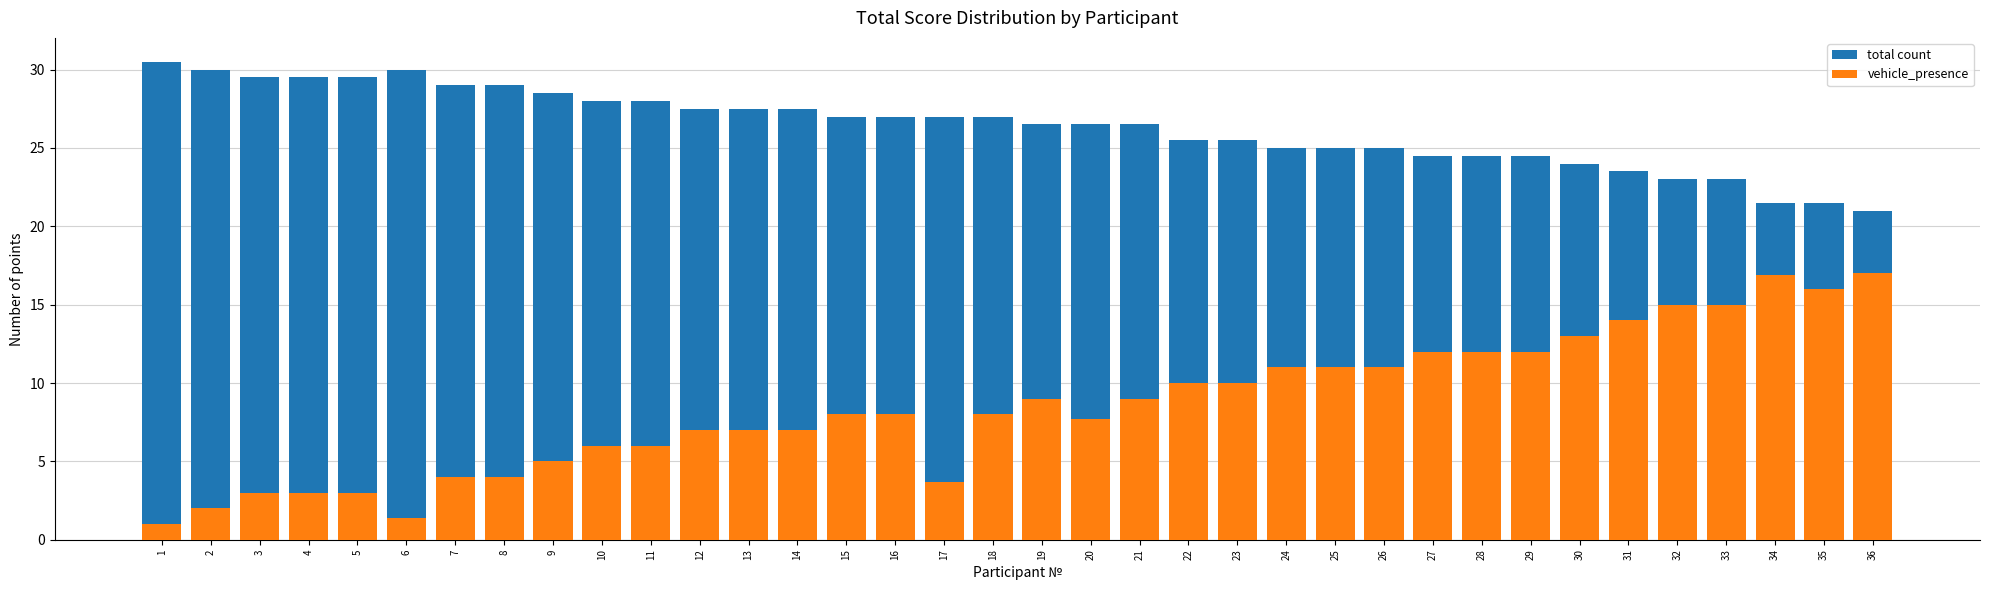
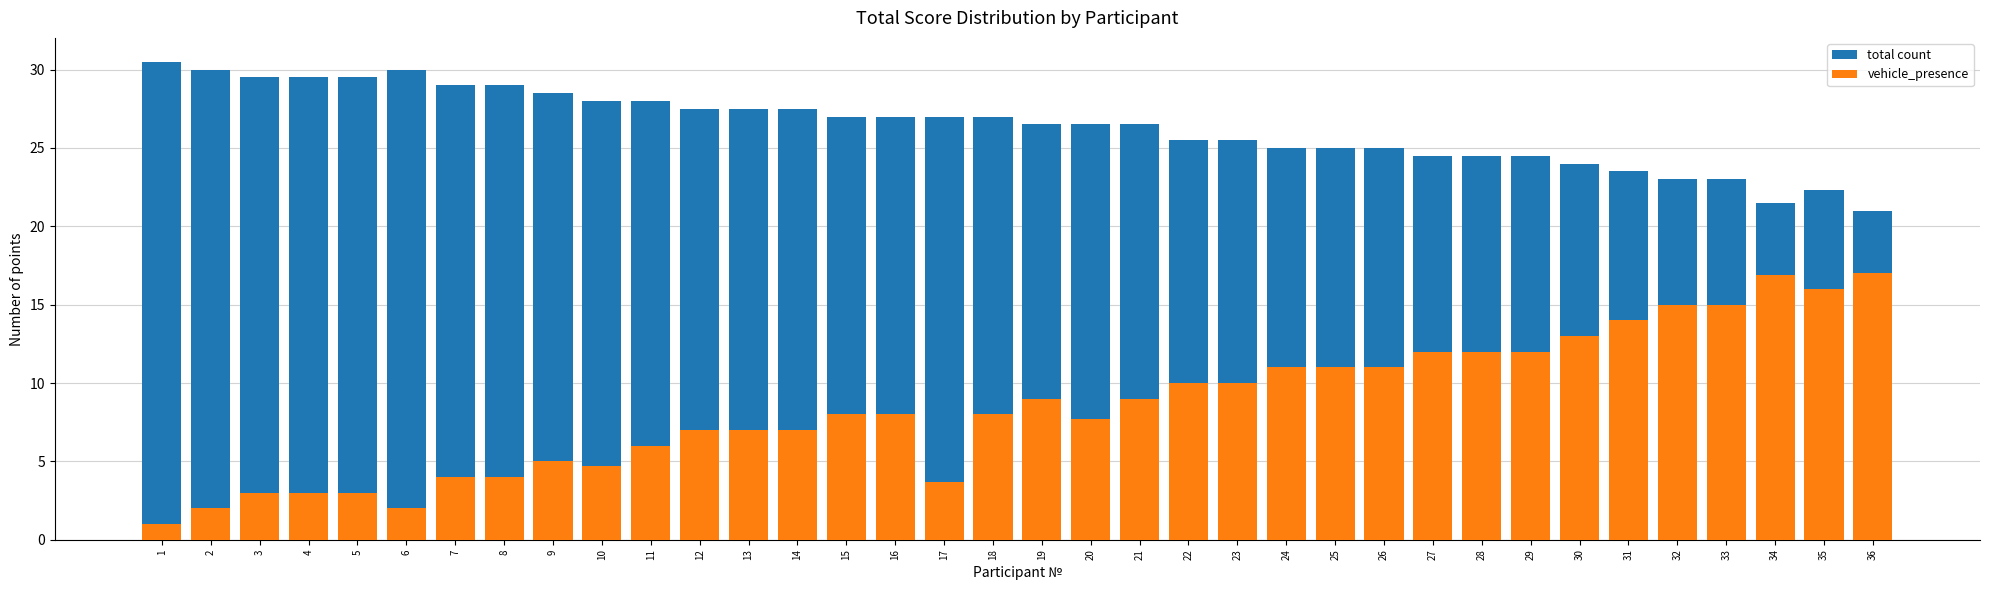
  {
    "total count": {
      "1": 30.5,
      "2": 30.0,
      "3": 29.5,
      "4": 29.5,
      "5": 29.5,
      "6": 30.0,
      "7": 29.0,
      "8": 29.0,
      "9": 28.5,
      "10": 28.0,
      "11": 28.0,
      "12": 27.5,
      "13": 27.5,
      "14": 27.5,
      "15": 27.0,
      "16": 27.0,
      "17": 27.0,
      "18": 27.0,
      "19": 26.5,
      "20": 26.5,
      "21": 26.5,
      "22": 25.5,
      "23": 25.5,
      "24": 25.0,
      "25": 25.0,
      "26": 25.0,
      "27": 24.5,
      "28": 24.5,
      "29": 24.5,
      "30": 24.0,
      "31": 23.5,
      "32": 23.0,
      "33": 23.0,
      "34": 21.5,
-     "35": 21.5,
+     "35": 22.3,
      "36": 21.0
    },
    "vehicle_presence": {
-     "6": 1.4,
-     "10": 6.0
+     "6": 2.0,
+     "10": 4.7
    }
  }
